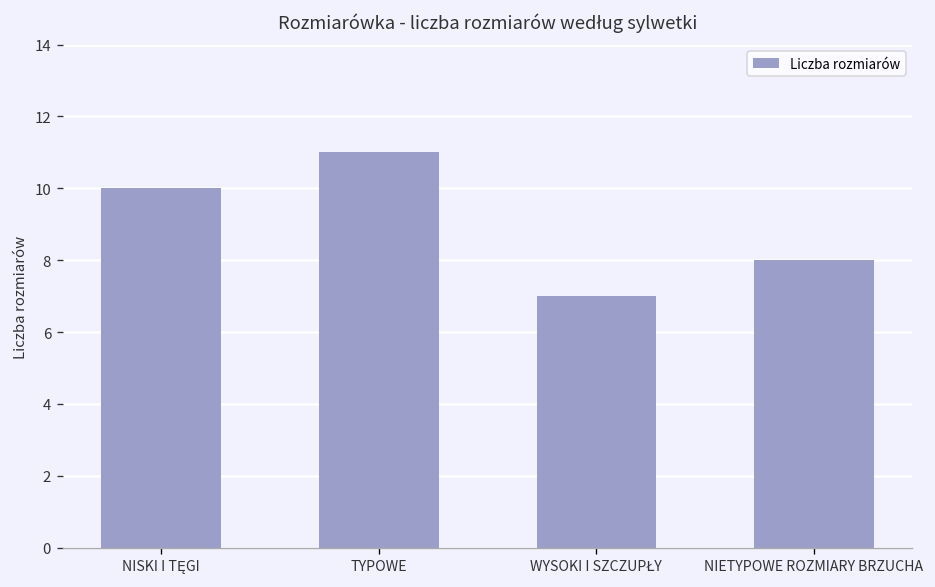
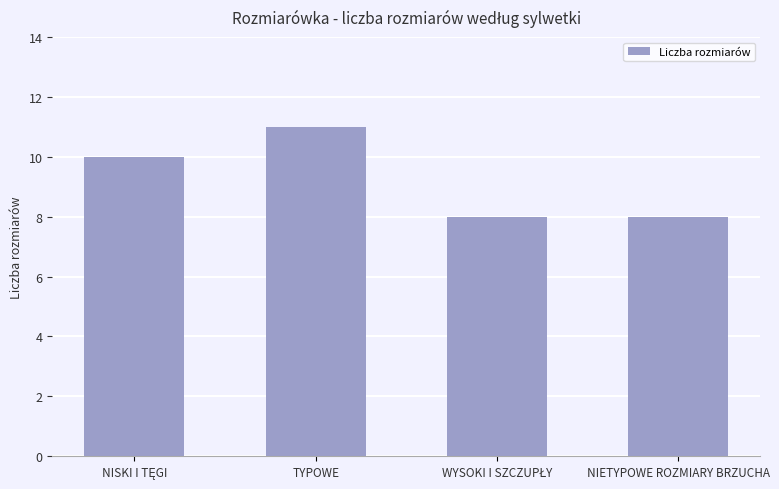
  {
    "NISKI I TĘGI": 10,
    "TYPOWE": 11,
-   "WYSOKI I SZCZUPŁY": 7,
+   "WYSOKI I SZCZUPŁY": 8,
    "NIETYPOWE ROZMIARY BRZUCHA": 8
  }
